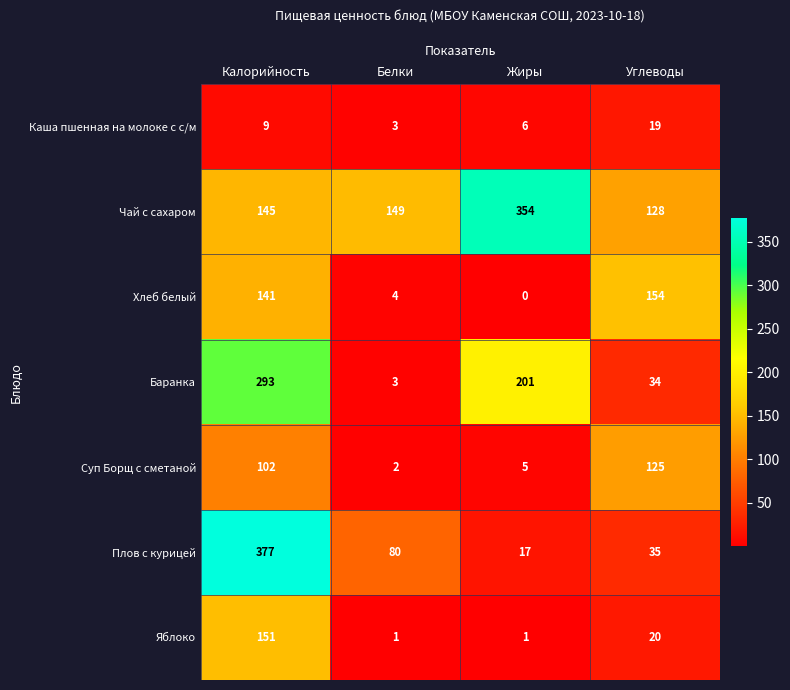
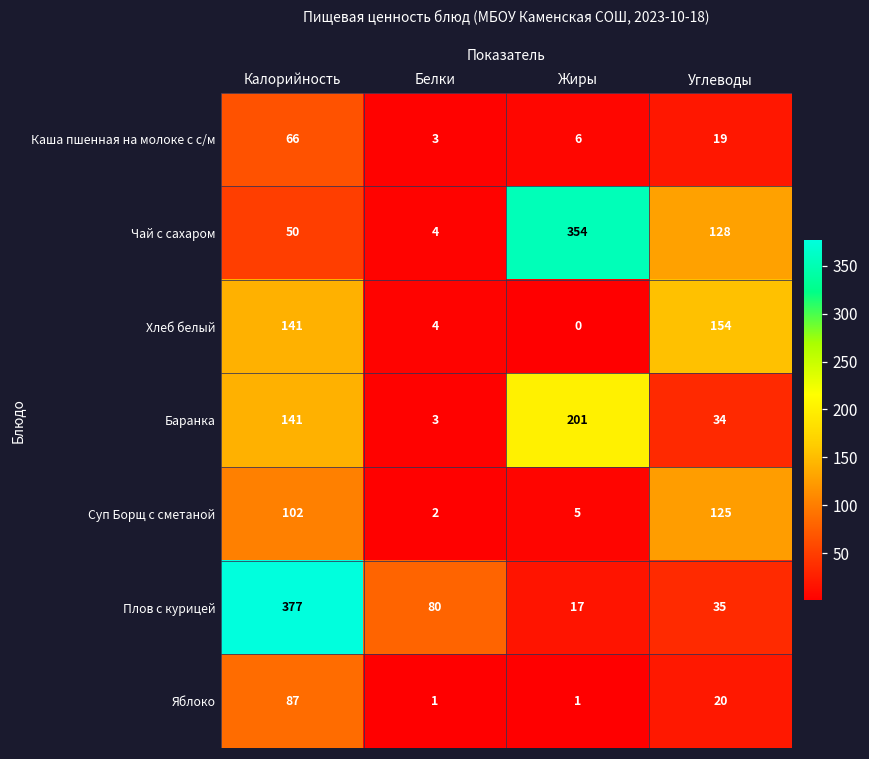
  {
    "Каша пшенная на молоке с с/м": {
-     "Калорийность": 9,
+     "Калорийность": 66,
      "Белки": 3,
      "Жиры": 6,
      "Углеводы": 19
    },
    "Чай с сахаром": {
-     "Калорийность": 145,
-     "Белки": 149,
+     "Калорийность": 50,
+     "Белки": 4,
      "Жиры": 354,
      "Углеводы": 128
    },
    "Хлеб белый": {
      "Калорийность": 141,
      "Белки": 4,
      "Жиры": 0,
      "Углеводы": 154
    },
    "Баранка": {
-     "Калорийность": 293,
+     "Калорийность": 141,
      "Белки": 3,
      "Жиры": 201,
      "Углеводы": 34
    },
    "Суп Борщ с сметаной": {
      "Калорийность": 102,
      "Белки": 2,
      "Жиры": 5,
      "Углеводы": 125
    },
    "Плов с курицей": {
      "Калорийность": 377,
      "Белки": 80,
      "Жиры": 17,
      "Углеводы": 35
    },
    "Яблоко": {
-     "Калорийность": 151,
+     "Калорийность": 87,
      "Белки": 1,
      "Жиры": 1,
      "Углеводы": 20
    }
  }
